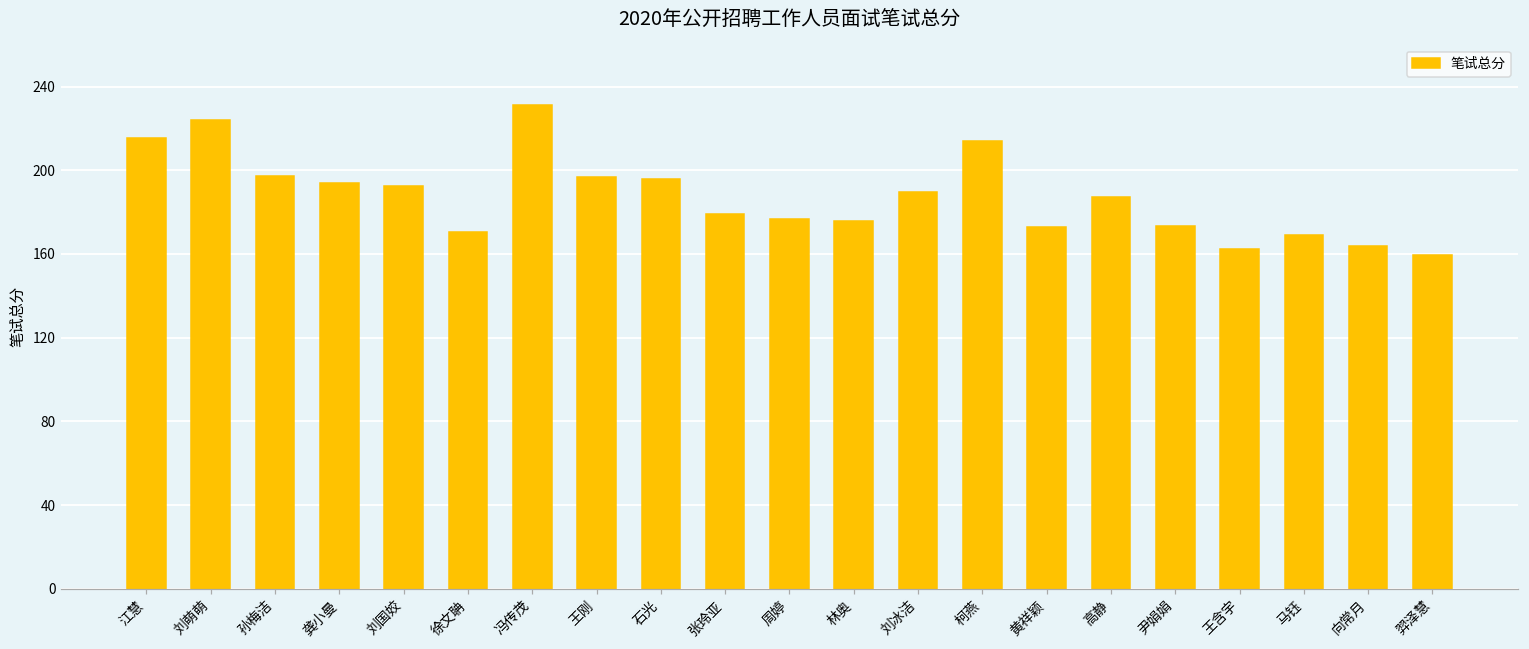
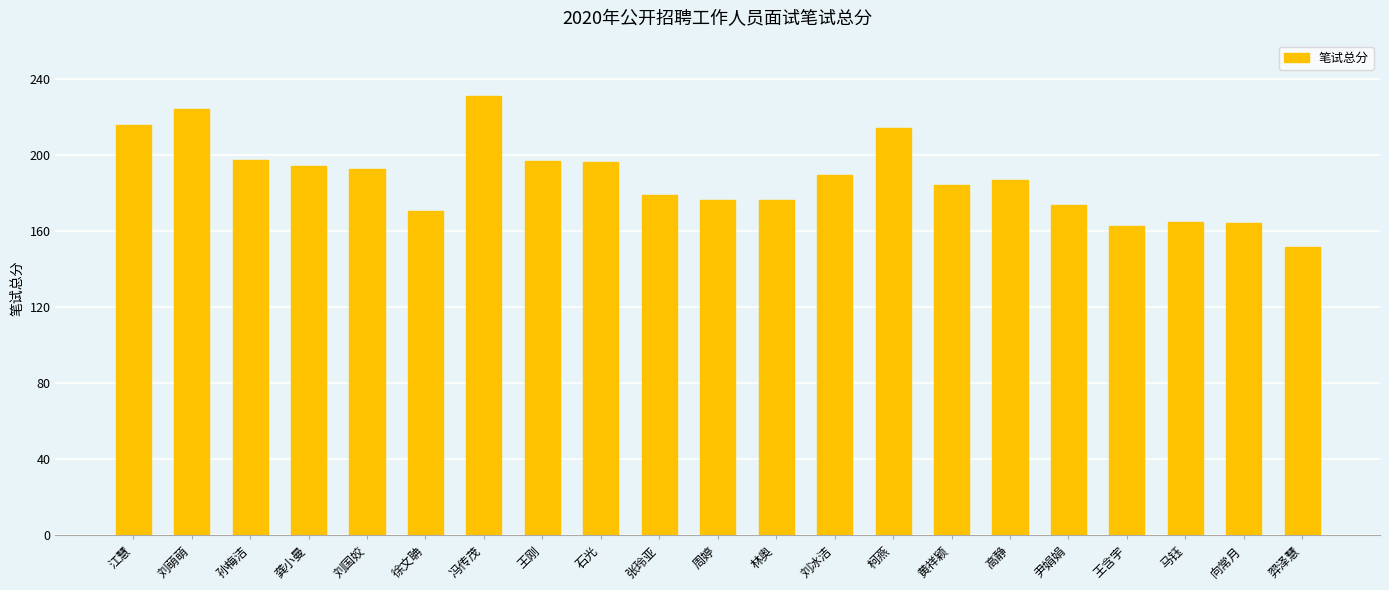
  {
    "江慧": 216,
    "刘萌萌": 224,
    "孙梅洁": 198,
    "龚小曼": 194,
    "刘国姣": 193,
    "徐文聃": 170,
    "冯传茂": 231,
    "王刚": 197,
    "石光": 196,
    "张玲亚": 179,
    "周婷": 177,
    "林奥": 176,
    "刘冰洁": 190,
    "柯燕": 214,
-   "黄祥颖": 173,
+   "黄祥颖": 184,
    "高静": 187,
    "尹娟娟": 174,
    "王含宇": 163,
-   "马钰": 169,
+   "马钰": 165,
    "向常月": 164,
-   "羿泽慧": 160
+   "羿泽慧": 152
  }
